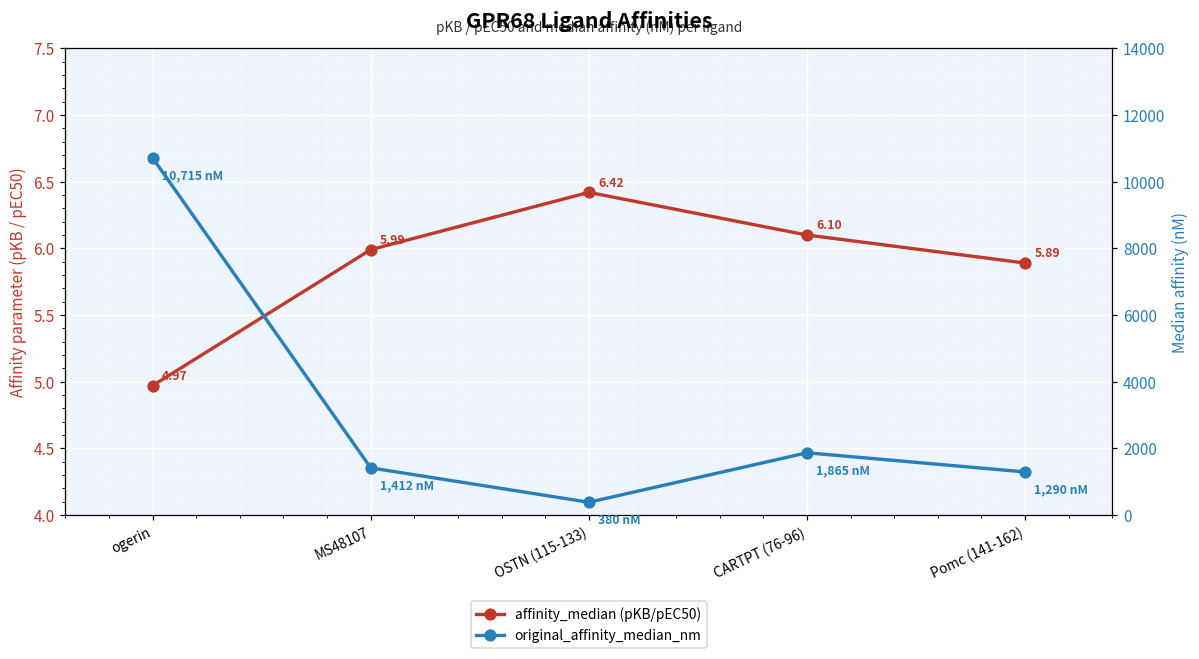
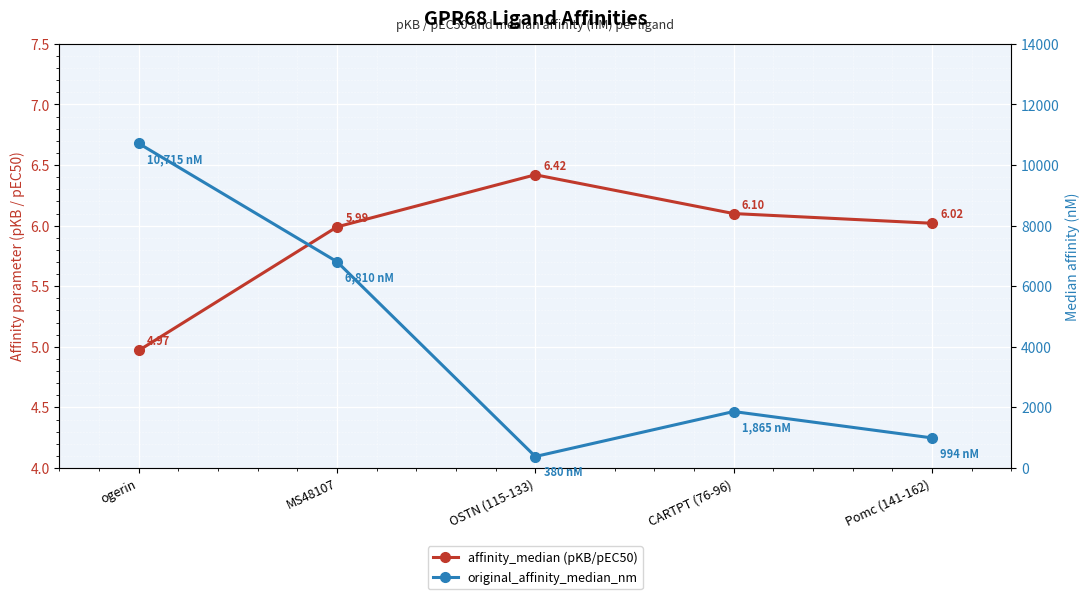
  {
    "affinity_median (pKB/pEC50)": {
      "ogerin": "4.97",
      "MS48107": "5.99",
      "OSTN (115-133)": "6.42",
      "CARTPT (76-96)": "6.10",
-     "Pomc (141-162)": "5.89"
+     "Pomc (141-162)": "6.02"
    },
    "original_affinity_median_nm": {
      "ogerin": "10,715",
-     "MS48107": "1,412",
+     "MS48107": "6,810",
      "OSTN (115-133)": "380",
      "CARTPT (76-96)": "1,865",
-     "Pomc (141-162)": "1,290"
+     "Pomc (141-162)": "994"
    }
  }
